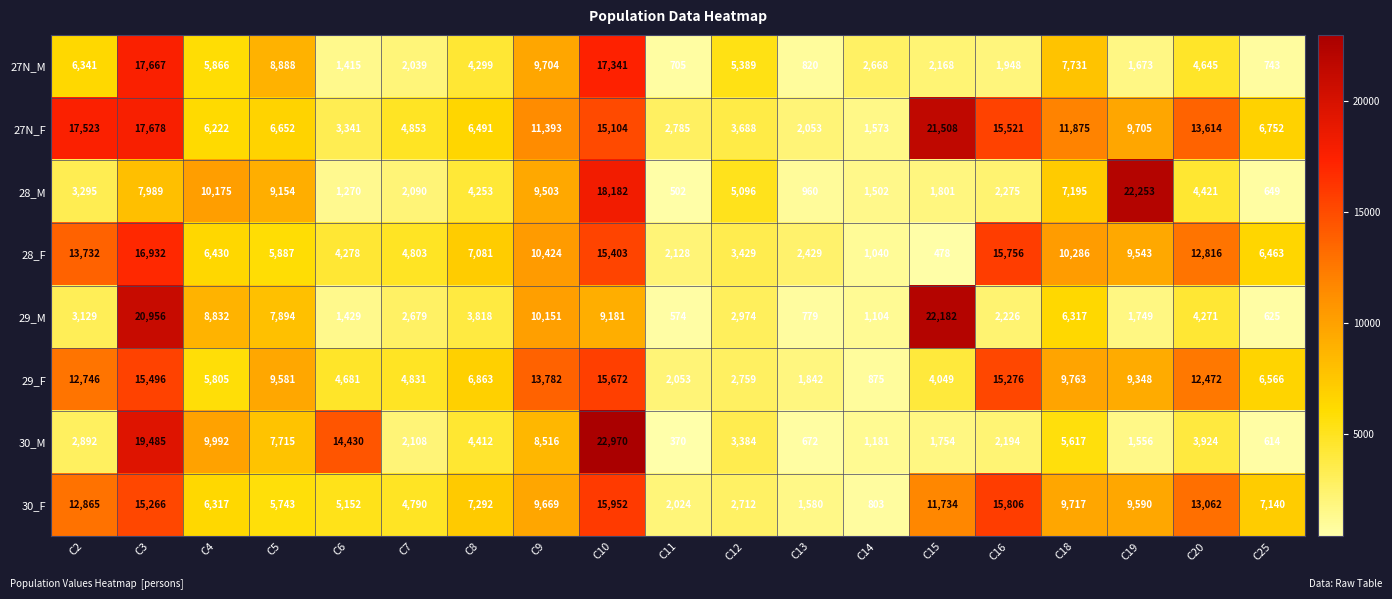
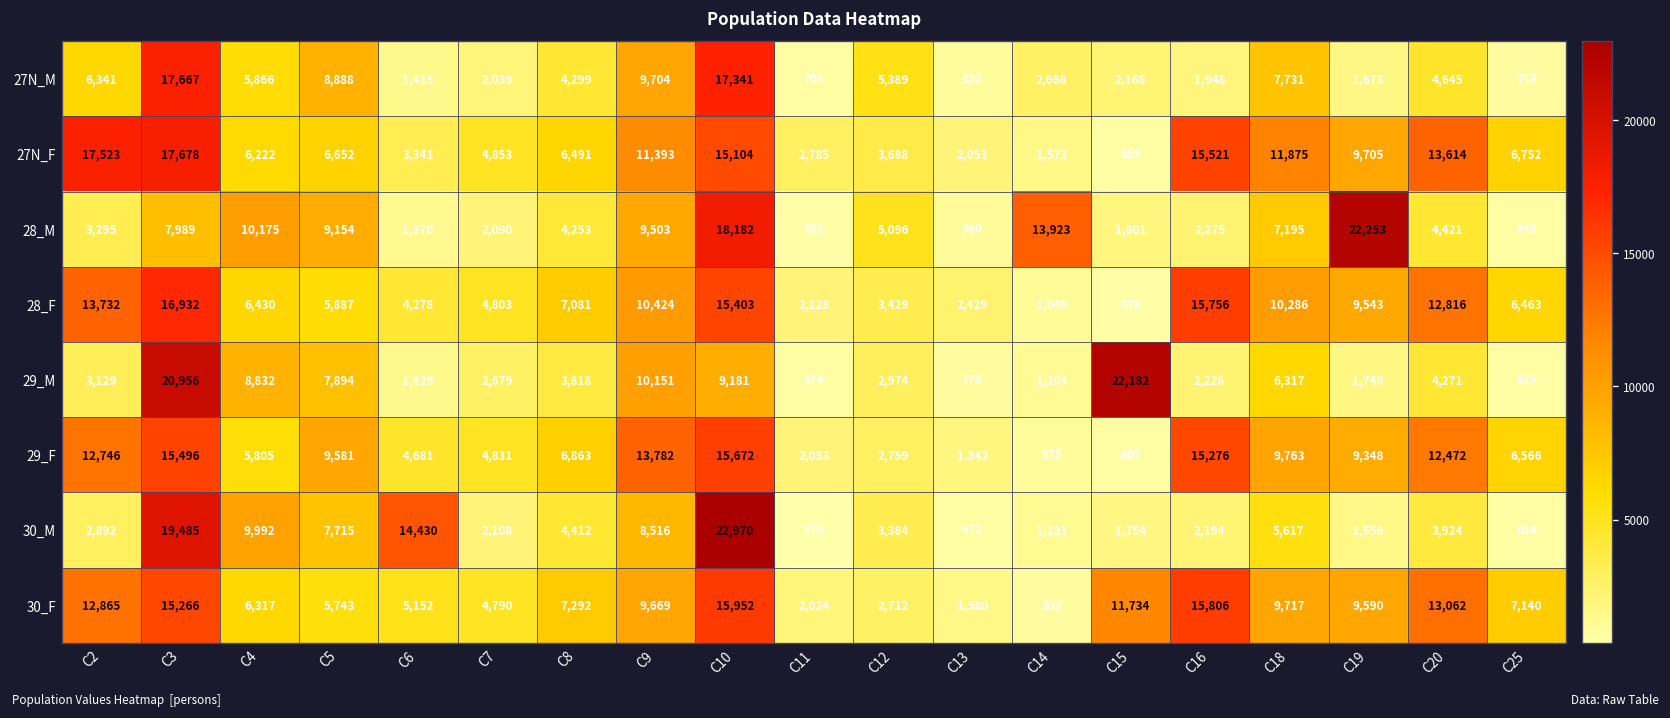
  {
    "27N_M": {
      "C2": "6,341",
      "C3": "17,667",
      "C4": "5,866",
      "C5": "8,888",
      "C6": "1,415",
      "C7": "2,039",
      "C8": "4,299",
      "C9": "9,704",
      "C10": "17,341",
      "C11": "705",
      "C12": "5,389",
      "C13": "820",
      "C14": "2,668",
      "C15": "2,168",
      "C16": "1,948",
      "C18": "7,731",
      "C19": "1,673",
      "C20": "4,645",
      "C25": "743"
    },
    "27N_F": {
      "C2": "17,523",
      "C3": "17,678",
      "C4": "6,222",
      "C5": "6,652",
      "C6": "3,341",
      "C7": "4,853",
      "C8": "6,491",
      "C9": "11,393",
      "C10": "15,104",
      "C11": "2,785",
      "C12": "3,688",
      "C13": "2,053",
      "C14": "1,573",
-     "C15": "21,508",
+     "C15": "553",
      "C16": "15,521",
      "C18": "11,875",
      "C19": "9,705",
      "C20": "13,614",
      "C25": "6,752"
    },
    "28_M": {
      "C2": "3,295",
      "C3": "7,989",
      "C4": "10,175",
      "C5": "9,154",
      "C6": "1,270",
      "C7": "2,090",
      "C8": "4,253",
      "C9": "9,503",
      "C10": "18,182",
      "C11": "502",
      "C12": "5,096",
      "C13": "960",
-     "C14": "1,502",
+     "C14": "13,923",
      "C15": "1,801",
      "C16": "2,275",
      "C18": "7,195",
      "C19": "22,253",
      "C20": "4,421",
      "C25": "649"
    },
    "28_F": {
      "C2": "13,732",
      "C3": "16,932",
      "C4": "6,430",
      "C5": "5,887",
      "C6": "4,278",
      "C7": "4,803",
      "C8": "7,081",
      "C9": "10,424",
      "C10": "15,403",
      "C11": "2,128",
      "C12": "3,429",
      "C13": "2,429",
      "C14": "1,040",
      "C15": "478",
      "C16": "15,756",
      "C18": "10,286",
      "C19": "9,543",
      "C20": "12,816",
      "C25": "6,463"
    },
    "29_M": {
      "C2": "3,129",
      "C3": "20,956",
      "C4": "8,832",
      "C5": "7,894",
      "C6": "1,429",
      "C7": "2,679",
      "C8": "3,818",
      "C9": "10,151",
      "C10": "9,181",
      "C11": "574",
      "C12": "2,974",
      "C13": "779",
      "C14": "1,104",
      "C15": "22,182",
      "C16": "2,226",
      "C18": "6,317",
      "C19": "1,749",
      "C20": "4,271",
      "C25": "625"
    },
    "29_F": {
      "C2": "12,746",
      "C3": "15,496",
      "C4": "5,805",
      "C5": "9,581",
      "C6": "4,681",
      "C7": "4,831",
      "C8": "6,863",
      "C9": "13,782",
      "C10": "15,672",
      "C11": "2,053",
      "C12": "2,759",
      "C13": "1,842",
      "C14": "875",
-     "C15": "4,049",
+     "C15": "607",
      "C16": "15,276",
      "C18": "9,763",
      "C19": "9,348",
      "C20": "12,472",
      "C25": "6,566"
    },
    "30_M": {
      "C2": "2,892",
      "C3": "19,485",
      "C4": "9,992",
      "C5": "7,715",
      "C6": "14,430",
      "C7": "2,108",
      "C8": "4,412",
      "C9": "8,516",
      "C10": "22,970",
      "C11": "370",
      "C12": "3,384",
      "C13": "672",
      "C14": "1,181",
      "C15": "1,754",
      "C16": "2,194",
      "C18": "5,617",
      "C19": "1,556",
      "C20": "3,924",
      "C25": "614"
    },
    "30_F": {
      "C2": "12,865",
      "C3": "15,266",
      "C4": "6,317",
      "C5": "5,743",
      "C6": "5,152",
      "C7": "4,790",
      "C8": "7,292",
      "C9": "9,669",
      "C10": "15,952",
      "C11": "2,024",
      "C12": "2,712",
      "C13": "1,580",
      "C14": "803",
      "C15": "11,734",
      "C16": "15,806",
      "C18": "9,717",
      "C19": "9,590",
      "C20": "13,062",
      "C25": "7,140"
    }
  }
